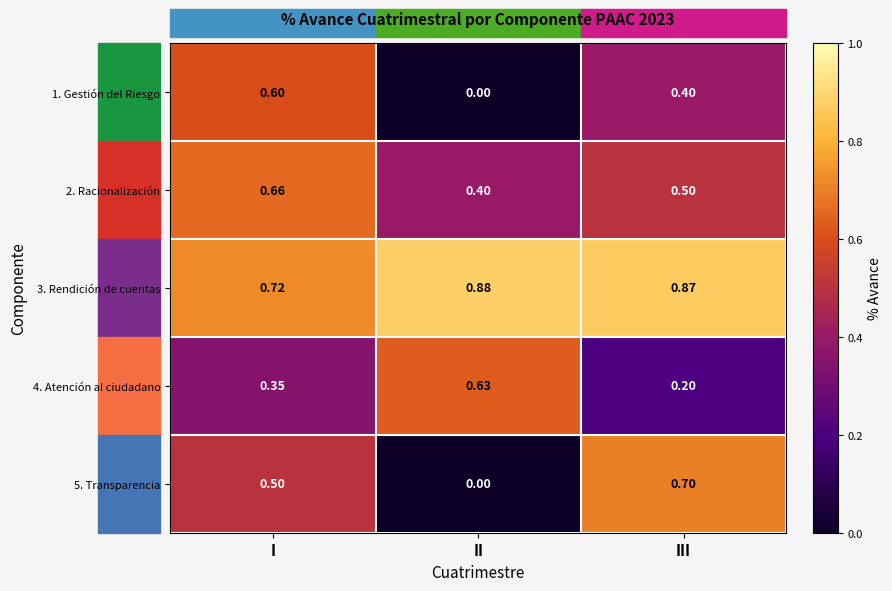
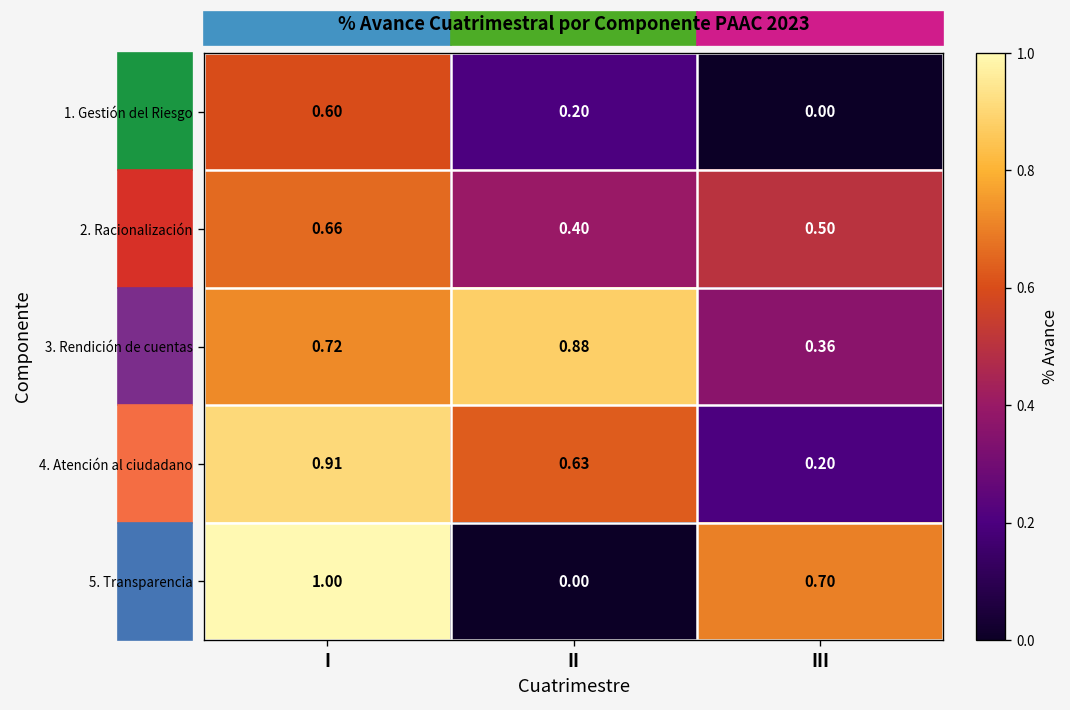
  {
    "1. Gestión del Riesgo": {
      "I": 0.60,
-     "II": 0.00,
-     "III": 0.40
+     "II": 0.20,
+     "III": 0.00
    },
    "2. Racionalización": {
      "I": 0.66,
      "II": 0.40,
      "III": 0.50
    },
    "3. Rendición de cuentas": {
      "I": 0.72,
      "II": 0.88,
-     "III": 0.87
+     "III": 0.36
    },
    "4. Atención al ciudadano": {
-     "I": 0.35,
+     "I": 0.91,
      "II": 0.63,
      "III": 0.20
    },
    "5. Transparencia": {
-     "I": 0.50,
+     "I": 1.00,
      "II": 0.00,
      "III": 0.70
    }
  }
